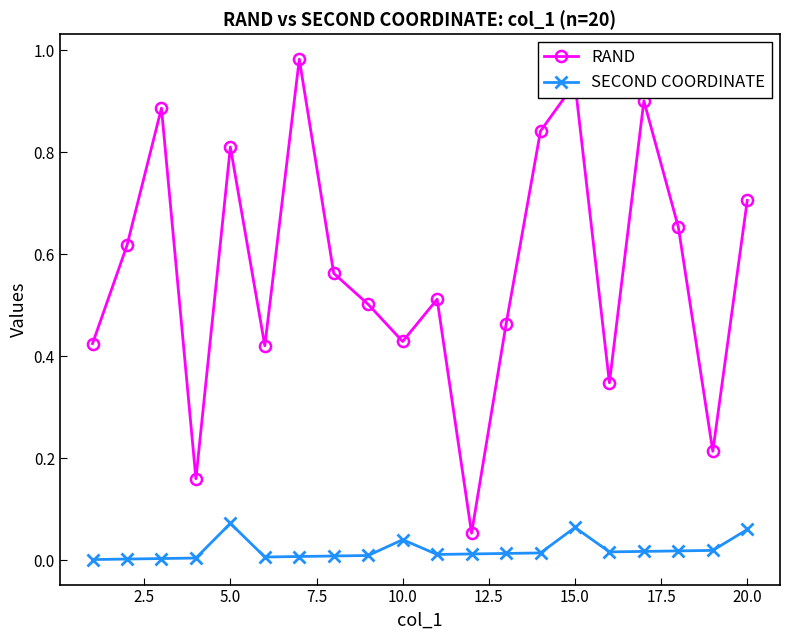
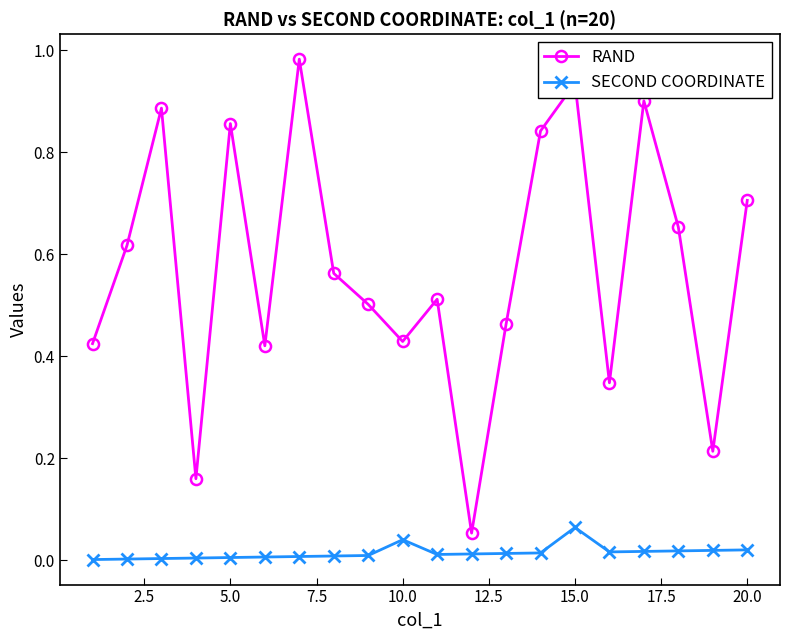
  {
    "RAND": {
-     "5.0": 0.81,
+     "5.0": 0.86,
      "10.0": 0.43,
      "20.0": 0.71
    },
    "SECOND COORDINATE": {
-     "5.0": 0.07,
+     "5.0": 0.01,
      "10.0": 0.04,
      "15.0": 0.06,
-     "20.0": 0.06
+     "20.0": 0.02
    }
  }
